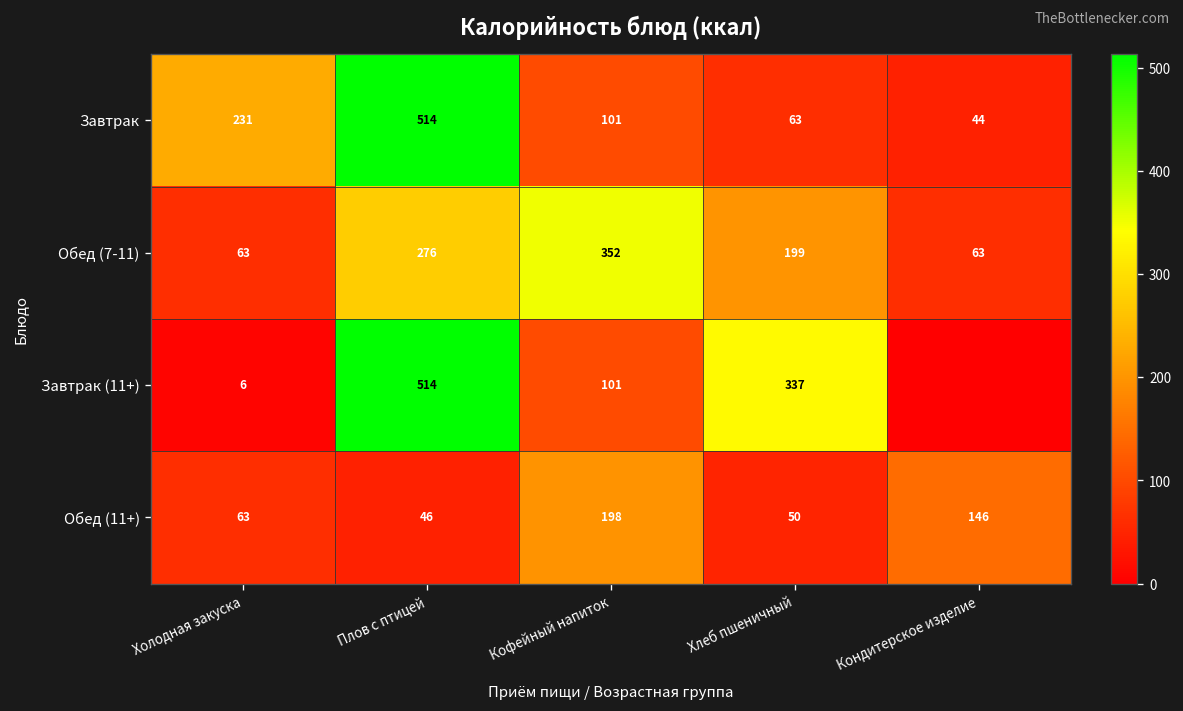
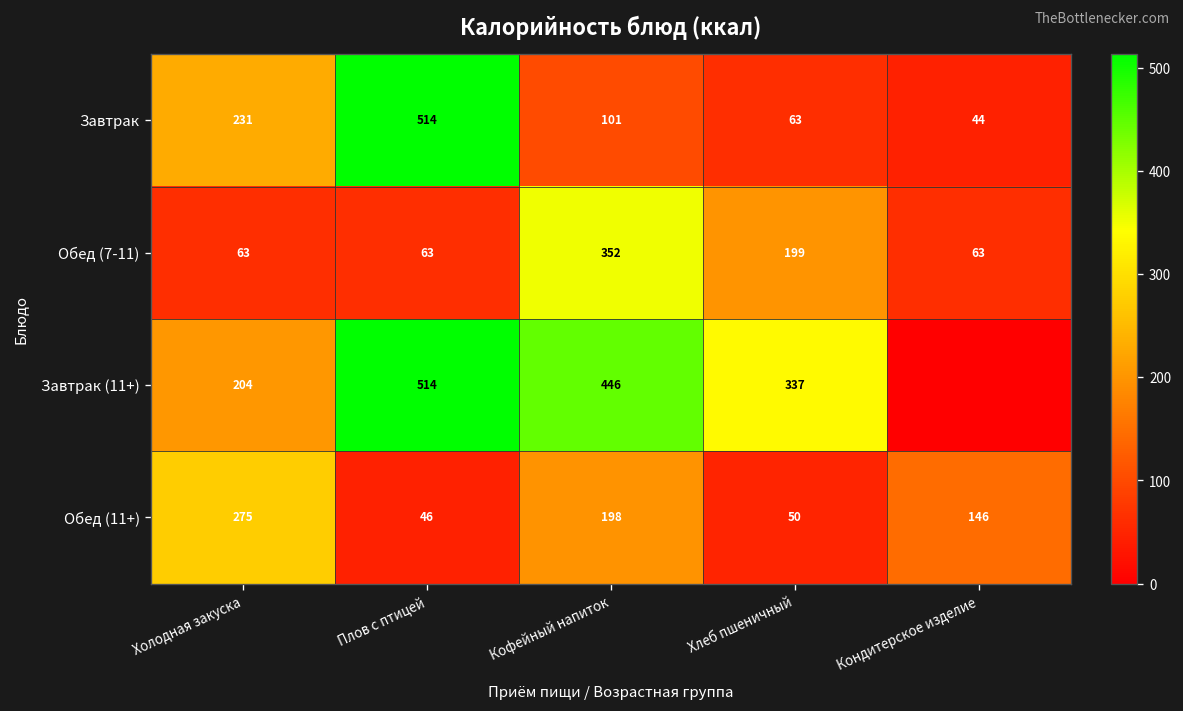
  {
    "Завтрак": {
      "Холодная закуска": 231,
      "Плов с птицей": 514,
      "Кофейный напиток": 101,
      "Хлеб пшеничный": 63,
      "Кондитерское изделие": 44
    },
    "Обед (7-11)": {
      "Холодная закуска": 63,
-     "Плов с птицей": 276,
+     "Плов с птицей": 63,
      "Кофейный напиток": 352,
      "Хлеб пшеничный": 199,
      "Кондитерское изделие": 63
    },
    "Завтрак (11+)": {
-     "Холодная закуска": 6,
+     "Холодная закуска": 204,
      "Плов с птицей": 514,
-     "Кофейный напиток": 101,
+     "Кофейный напиток": 446,
      "Хлеб пшеничный": 337
    },
    "Обед (11+)": {
-     "Холодная закуска": 63,
+     "Холодная закуска": 275,
      "Плов с птицей": 46,
      "Кофейный напиток": 198,
      "Хлеб пшеничный": 50,
      "Кондитерское изделие": 146
    }
  }
